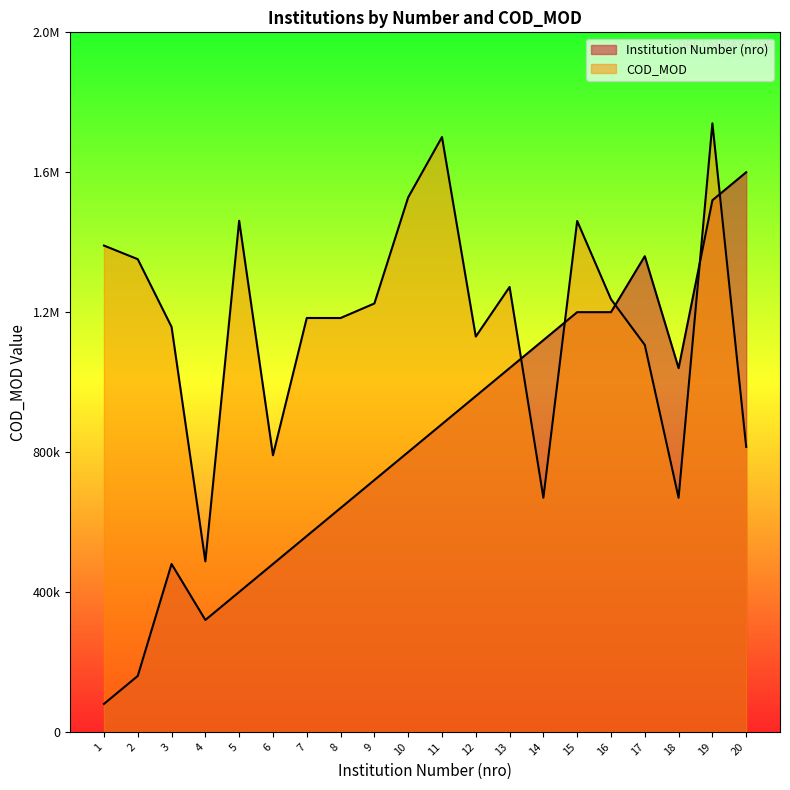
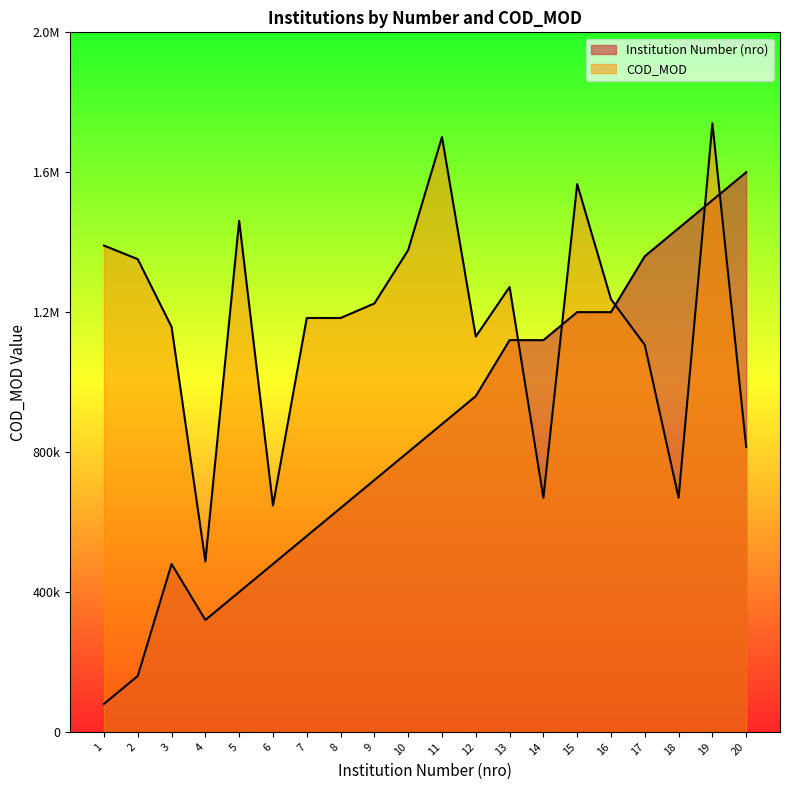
  {
    "Institution Number (nro)": {
      "1": 80000,
      "2": 160000,
      "3": 480000,
      "4": 320000,
      "5": 400000,
      "6": 480000,
      "7": 560000,
      "8": 640000,
      "9": 720000,
      "10": 800000,
      "11": 880000,
      "12": 960000,
-     "13": 1040000,
+     "13": 1120000,
      "14": 1120000,
      "15": 1200000,
      "16": 1200000,
      "17": 1360000,
-     "18": 1040000,
+     "18": 1440000,
      "19": 1520000,
      "20": 1600000
    },
    "COD_MOD": {
      "1": 1390000,
      "2": 1350000,
      "3": 1160000,
      "4": 490000,
      "5": 1460000,
-     "6": 790000,
+     "6": 650000,
      "7": 1180000,
      "8": 1180000,
      "9": 1220000,
-     "10": 1530000,
+     "10": 1380000,
      "11": 1700000,
      "12": 1130000,
      "13": 1270000,
      "14": 670000,
-     "15": 1460000,
+     "15": 1570000,
      "16": 1240000,
      "17": 1110000,
      "18": 670000,
      "19": 1740000,
      "20": 810000
    }
  }
